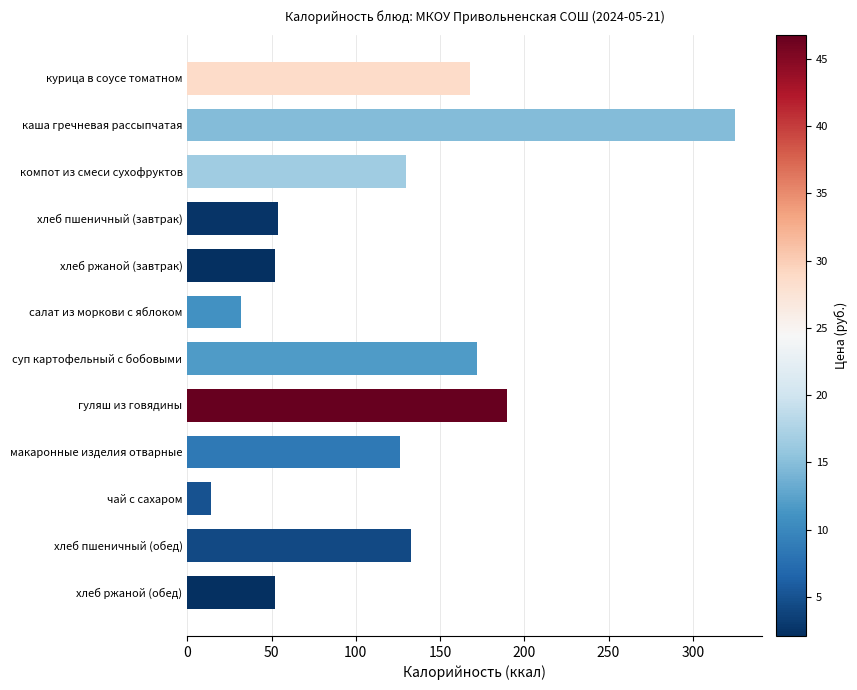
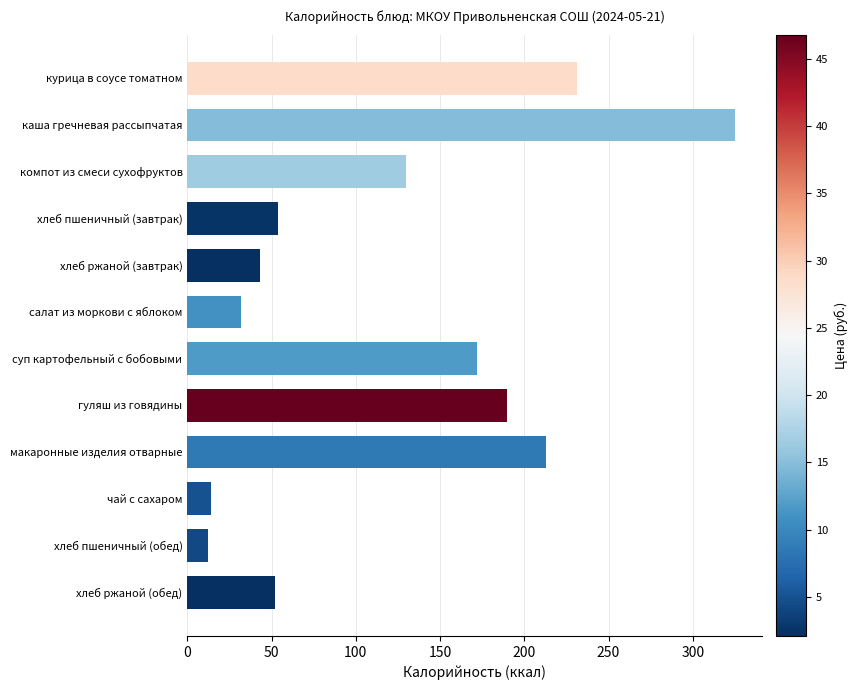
  {
-   "курица в соусе томатном": 168,
+   "курица в соусе томатном": 231,
    "каша гречневая рассыпчатая": 325,
    "компот из смеси сухофруктов": 130,
    "хлеб пшеничный (завтрак)": 54,
-   "хлеб ржаной (завтрак)": 52,
+   "хлеб ржаной (завтрак)": 43,
    "салат из моркови с яблоком": 32,
    "суп картофельный с бобовыми": 172,
    "гуляш из говядины": 190,
-   "макаронные изделия отварные": 126,
+   "макаронные изделия отварные": 213,
    "чай с сахаром": 14,
-   "хлеб пшеничный (обед)": 133,
+   "хлеб пшеничный (обед)": 12,
    "хлеб ржаной (обед)": 52
  }
